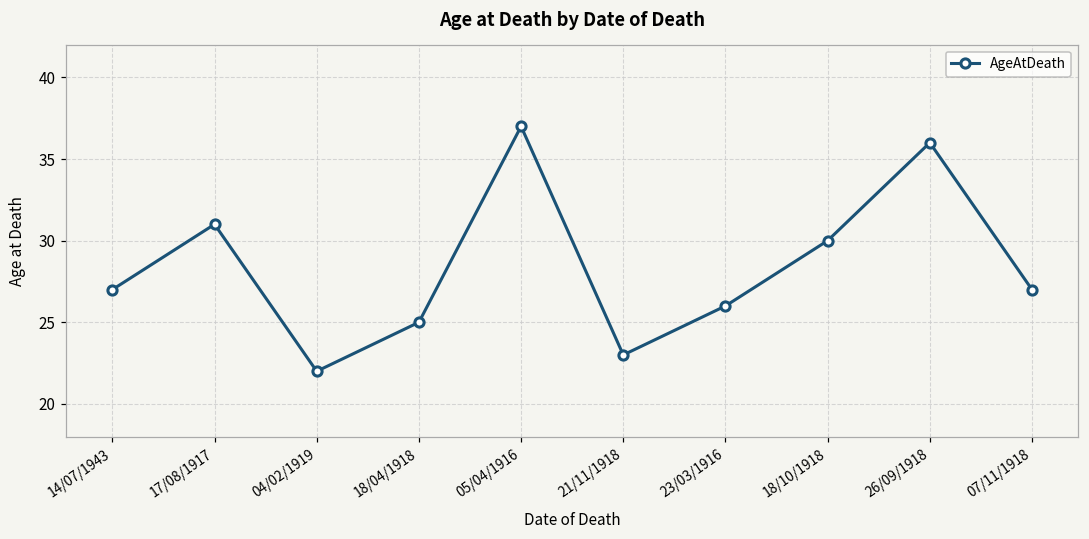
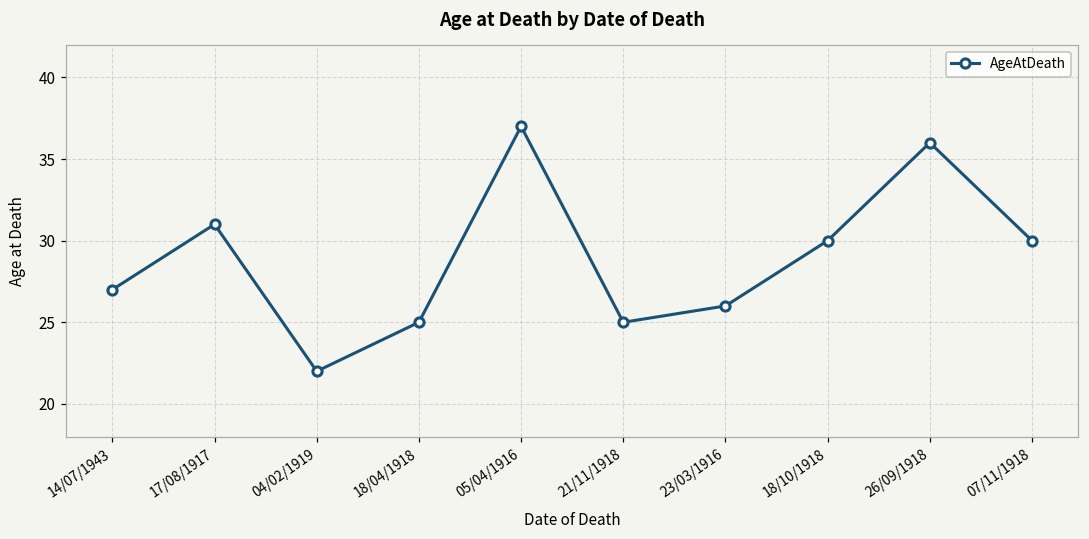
  {
    "14/07/1943": 27,
    "17/08/1917": 31,
    "04/02/1919": 22,
    "18/04/1918": 25,
    "05/04/1916": 37,
-   "21/11/1918": 23,
+   "21/11/1918": 25,
    "23/03/1916": 26,
    "18/10/1918": 30,
    "26/09/1918": 36,
-   "07/11/1918": 27
+   "07/11/1918": 30
  }
